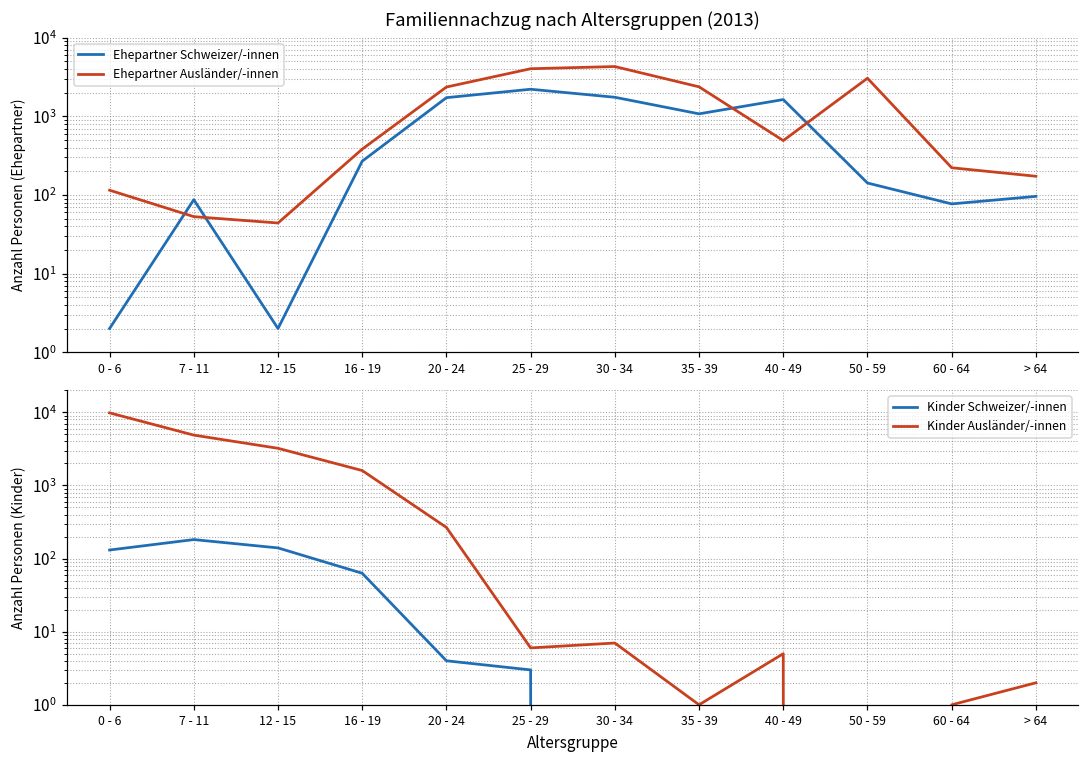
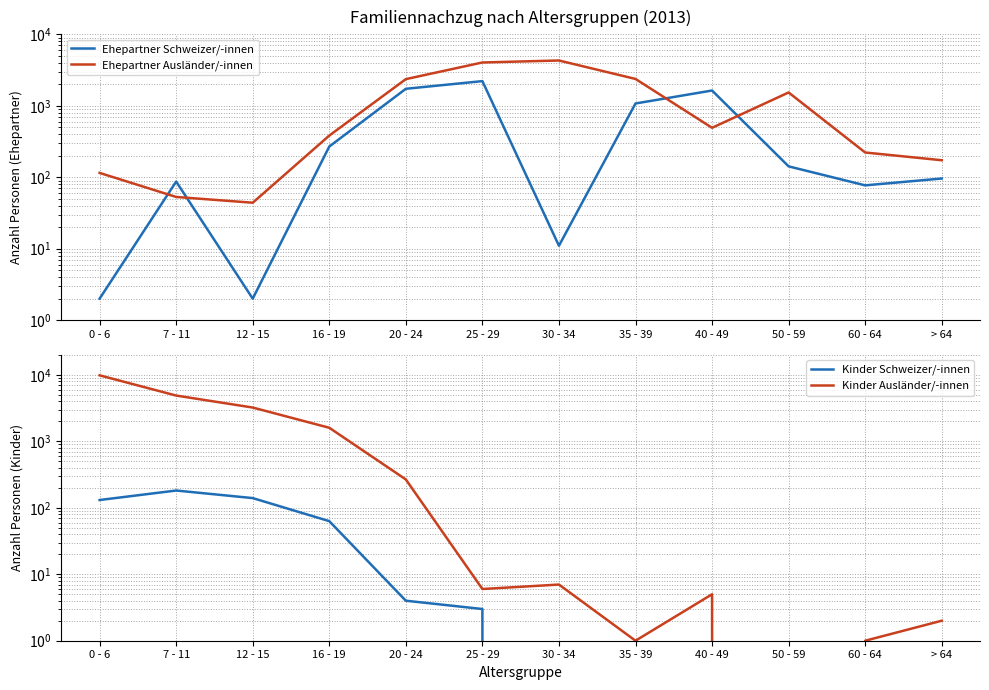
  {
    "Familiennachzug nach Altersgruppen (2013)": {
      "Ehepartner Schweizer/-innen": {
        "0 - 6": 2,
        "7 - 11": 90,
        "12 - 15": 2,
        "16 - 19": 270,
        "20 - 24": 1700,
        "25 - 29": 2200,
-       "30 - 34": 1800,
+       "30 - 34": 11,
        "35 - 39": 1100,
        "40 - 49": 1600,
        "50 - 59": 140,
        "60 - 64": 80,
        "> 64": 100
      },
      "Ehepartner Ausländer/-innen": {
        "0 - 6": 120,
        "7 - 11": 50,
        "12 - 15": 40,
        "16 - 19": 400,
        "20 - 24": 2400,
        "25 - 29": 4000,
        "30 - 34": 4000,
        "35 - 39": 2400,
        "40 - 49": 500,
-       "50 - 59": 3100,
+       "50 - 59": 1500,
        "60 - 64": 220,
        "> 64": 170
      }
    }
  }
